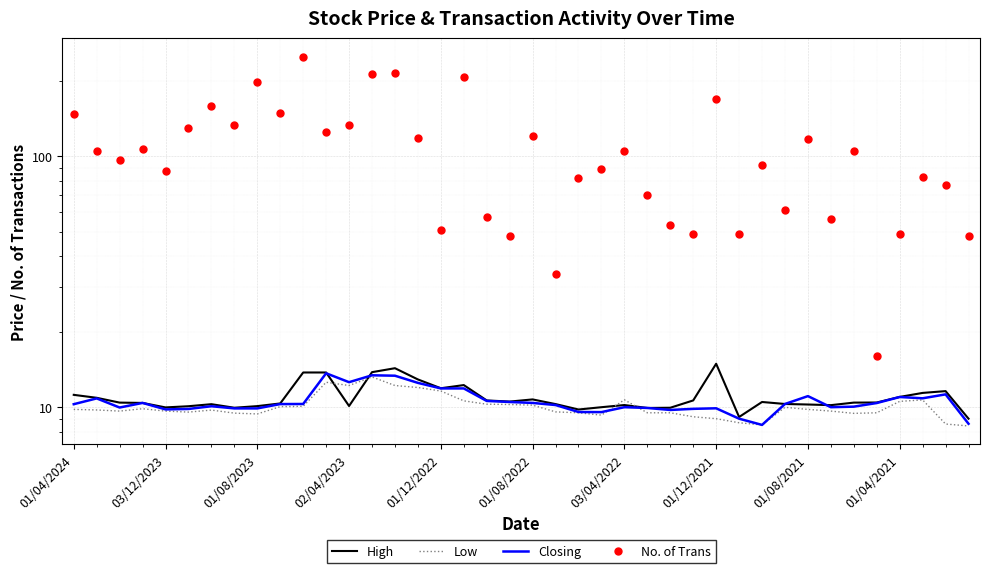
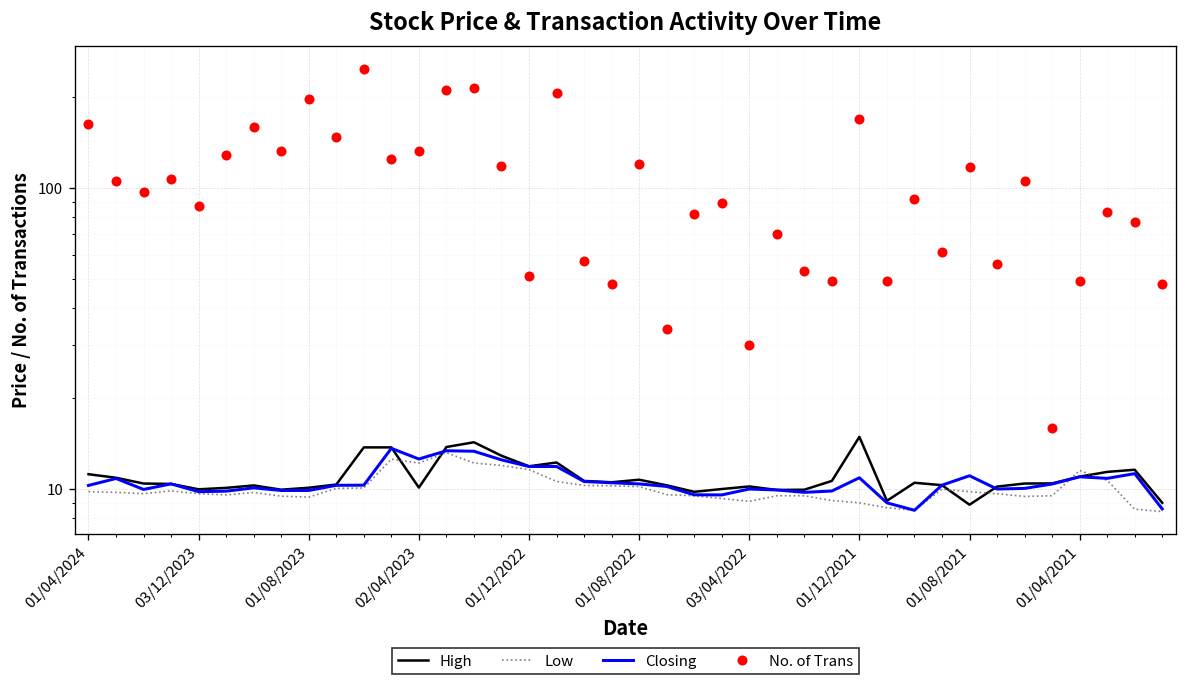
  {
    "High": {
      "01/04/2024": 11,
      "02/04/2023": 10.1,
      "01/08/2022": 10.7,
      "01/12/2021": 15,
-     "01/08/2021": 10.3
+     "01/08/2021": 8.9
    },
    "Low": {
      "01/04/2024": 9.8,
      "01/08/2023": 9.4,
      "02/04/2023": 12,
      "01/12/2022": 12,
-     "03/04/2022": 10.7,
+     "03/04/2022": 9.1,
      "01/12/2021": 9.0,
      "01/08/2021": 9.8,
-     "01/04/2021": 10.6
+     "01/04/2021": 12
    },
    "Closing": {
      "01/04/2024": 10.3,
      "02/04/2023": 13,
-     "01/12/2021": 9.9,
+     "01/12/2021": 10.9,
      "01/08/2021": 11
    },
    "No. of Trans": {
-     "01/04/2024": 150,
+     "01/04/2024": 160,
      "03/12/2023": 87,
      "01/08/2023": 200,
      "02/04/2023": 130,
      "01/12/2022": 51,
      "01/08/2022": 120,
-     "03/04/2022": 105,
+     "03/04/2022": 30,
      "01/12/2021": 170,
      "01/08/2021": 120,
      "01/04/2021": 49
    }
  }
